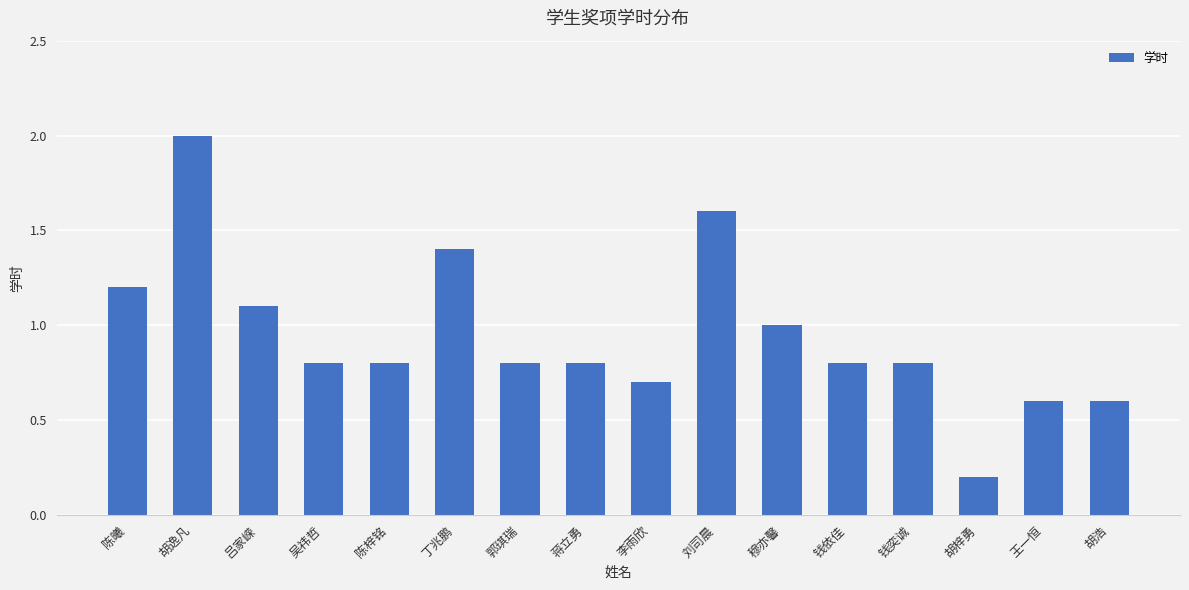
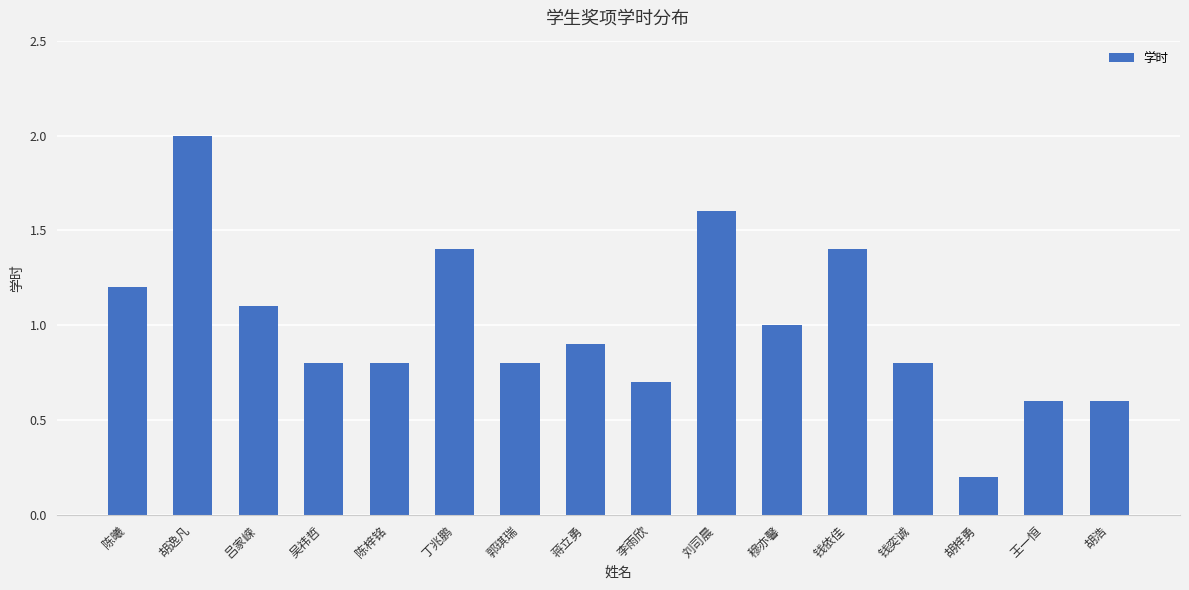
  {
    "陈曦": 1.2,
    "胡逸凡": 2.0,
    "吕家嵘": 1.1,
    "吴祎哲": 0.8,
    "陈梓铭": 0.8,
    "丁兆鹏": 1.4,
    "郭琪瑞": 0.8,
-   "蒋立勇": 0.8,
+   "蒋立勇": 0.9,
    "李雨欣": 0.7,
    "刘司晨": 1.6,
    "穆亦馨": 1.0,
-   "钱依佳": 0.8,
+   "钱依佳": 1.4,
    "钱奕诚": 0.8,
    "胡梓勇": 0.2,
    "王一恒": 0.6,
    "胡浩": 0.6
  }
